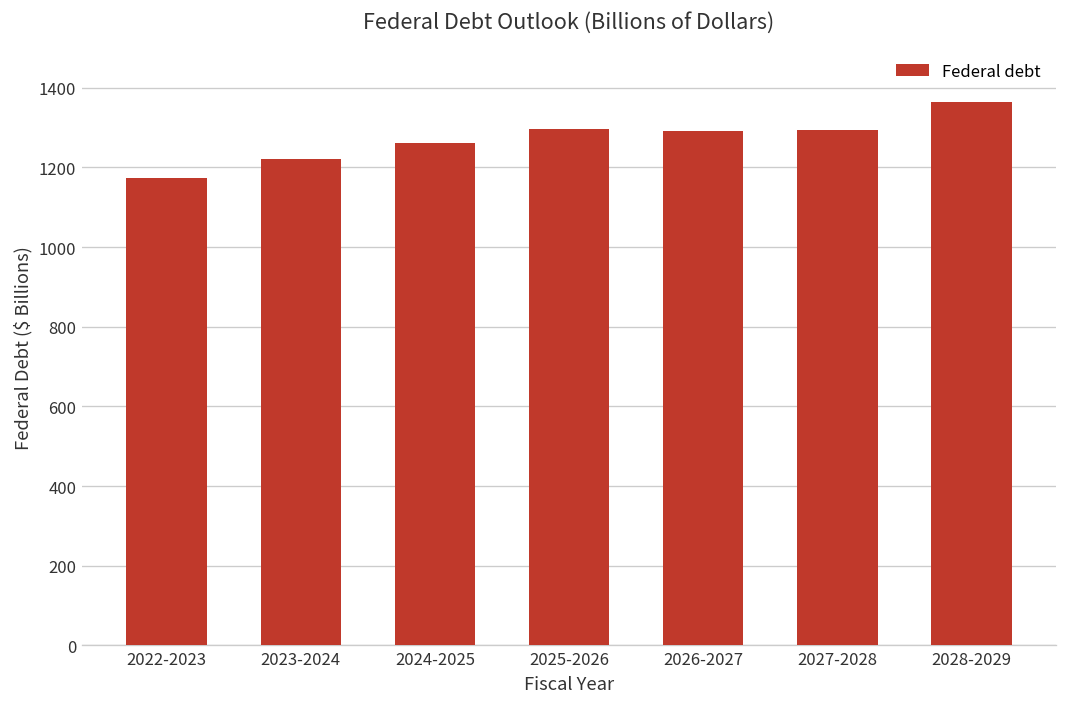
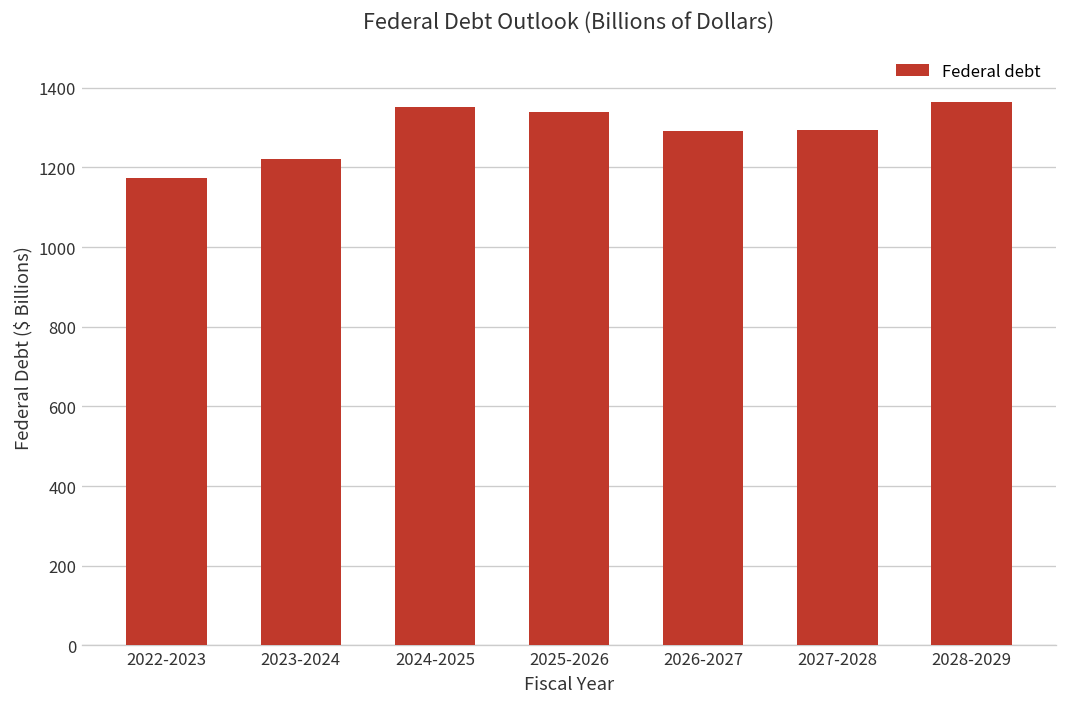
  {
    "2022-2023": 1170,
    "2023-2024": 1220,
-   "2024-2025": 1260,
-   "2025-2026": 1300,
+   "2024-2025": 1350,
+   "2025-2026": 1340,
    "2026-2027": 1290,
    "2027-2028": 1300,
    "2028-2029": 1360
  }
